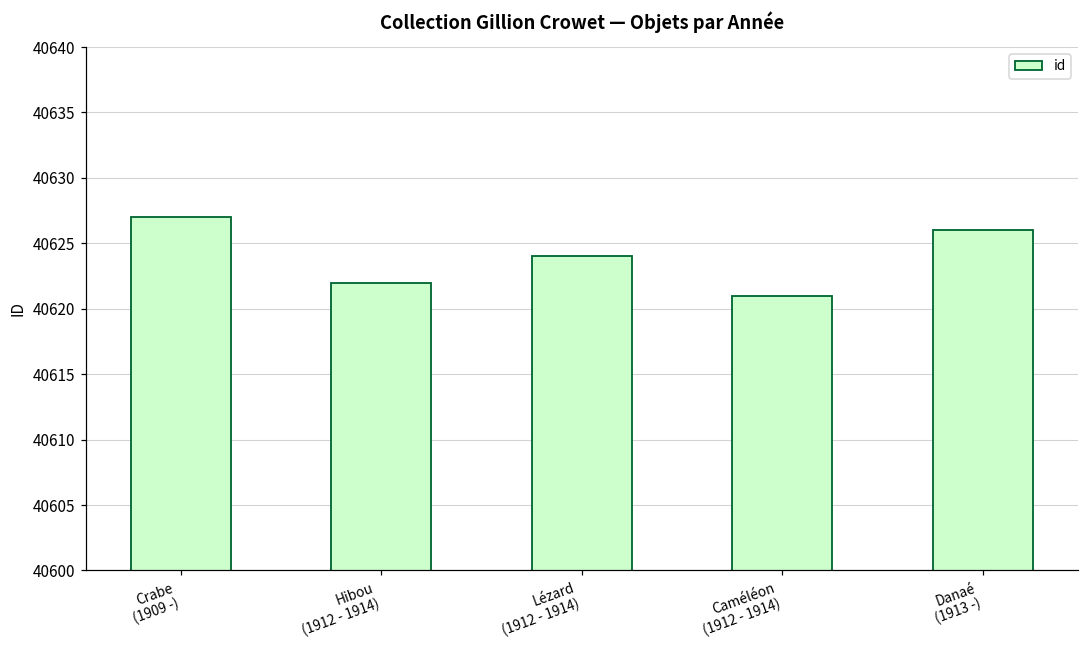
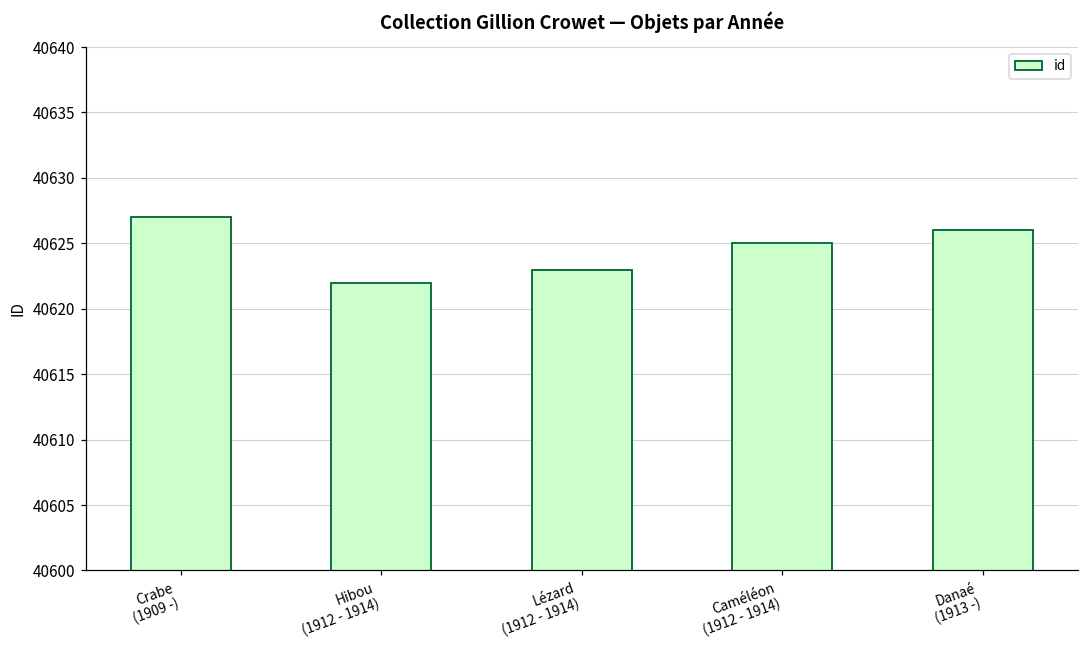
  {
    "Crabe (1909 -)": 40627,
    "Hibou (1912 - 1914)": 40622,
-   "Lézard (1912 - 1914)": 40624,
-   "Caméléon (1912 - 1914)": 40621,
+   "Lézard (1912 - 1914)": 40623,
+   "Caméléon (1912 - 1914)": 40625,
    "Danaé (1913 -)": 40626
  }
